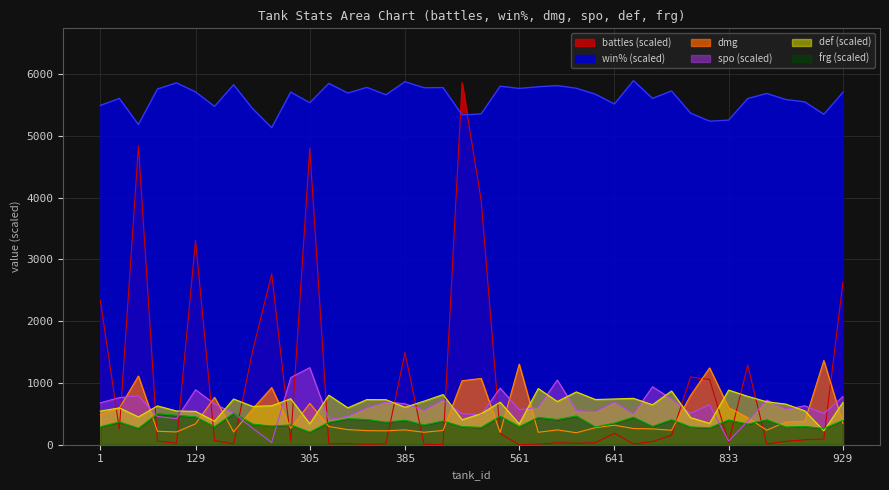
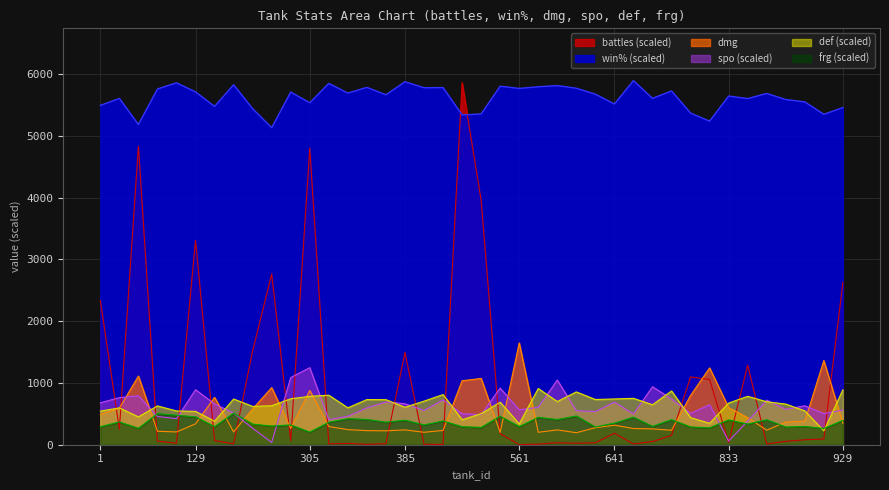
  {
    "battles (scaled)": {
      "129": 3300,
      "305": 4800,
      "385": 1500,
      "561": 0,
      "641": 200,
      "929": 2600
    },
    "win% (scaled)": {
      "129": 5700,
      "305": 5500,
      "385": 5900,
      "561": 5800,
      "641": 5500,
-     "833": 5300,
-     "929": 5700
+     "833": 5600,
+     "929": 5500
    },
    "dmg": {
      "129": 300,
-     "305": 700,
+     "305": 900,
      "385": 200,
-     "561": 1300,
+     "561": 1600,
      "833": 600,
      "929": 300
    },
    "spo (scaled)": {
      "129": 900,
      "305": 1200,
      "385": 700,
      "561": 600,
      "641": 700,
-     "929": 800
+     "929": 600
    },
    "def (scaled)": {
      "129": 500,
-     "305": 300,
+     "305": 800,
      "385": 600,
      "561": 300,
      "641": 700,
-     "833": 900,
-     "929": 700
+     "833": 700,
+     "929": 900
    },
    "frg (scaled)": {
      "129": 500,
      "305": 200,
      "385": 400,
      "561": 300,
      "833": 400,
      "929": 400
    }
  }
